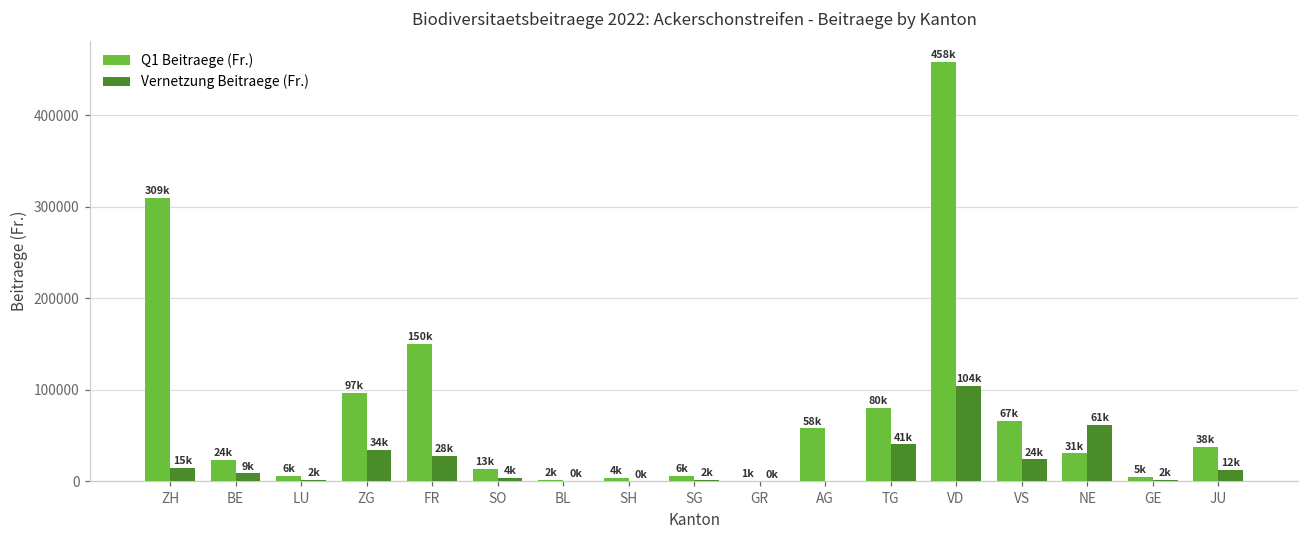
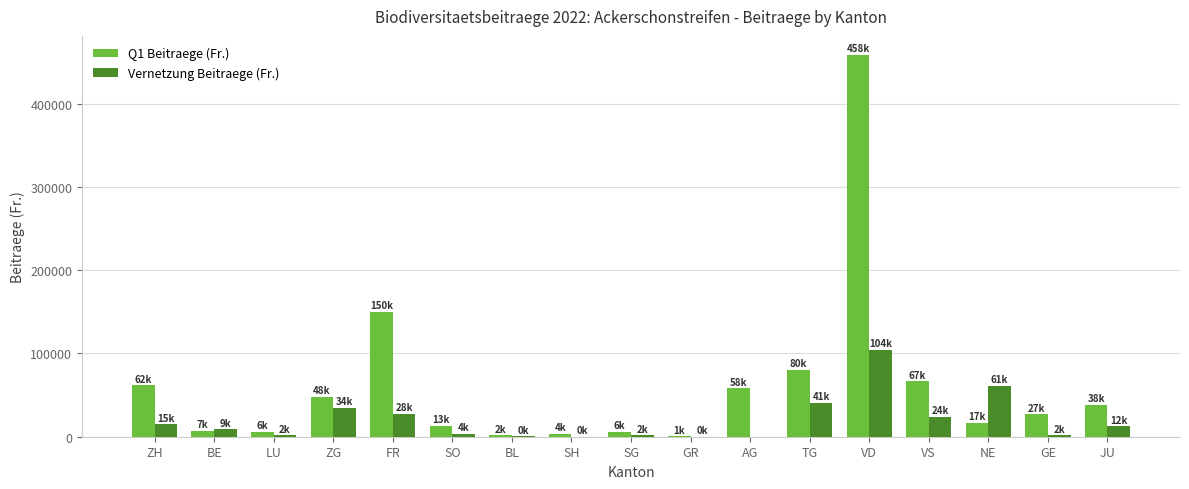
  {
    "Q1 Beitraege (Fr.)": {
-     "ZH": "309k",
-     "BE": "24k",
+     "ZH": "62k",
+     "BE": "7k",
      "LU": "6k",
-     "ZG": "97k",
+     "ZG": "48k",
      "FR": "150k",
      "SO": "13k",
      "BL": "2k",
      "SH": "4k",
      "SG": "6k",
      "GR": "1k",
      "AG": "58k",
      "TG": "80k",
      "VD": "458k",
      "VS": "67k",
-     "NE": "31k",
-     "GE": "5k",
+     "NE": "17k",
+     "GE": "27k",
      "JU": "38k"
    },
    "Vernetzung Beitraege (Fr.)": {
      "ZH": "15k",
      "BE": "9k",
      "LU": "2k",
      "ZG": "34k",
      "FR": "28k",
      "SO": "4k",
      "SG": "2k",
      "TG": "41k",
      "VD": "104k",
      "VS": "24k",
      "NE": "61k",
      "GE": "2k",
      "JU": "12k"
    }
  }
